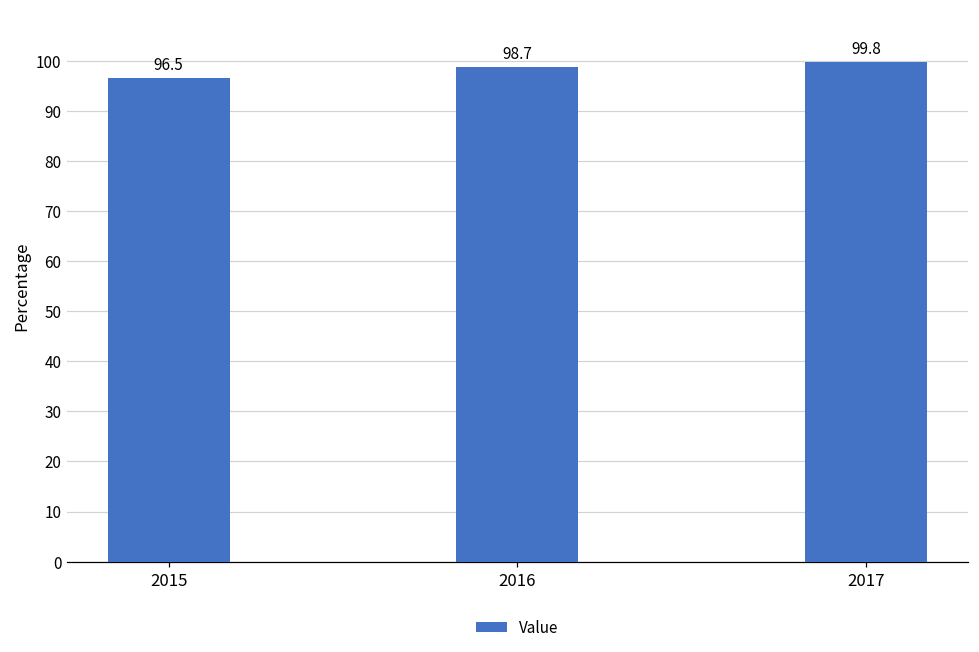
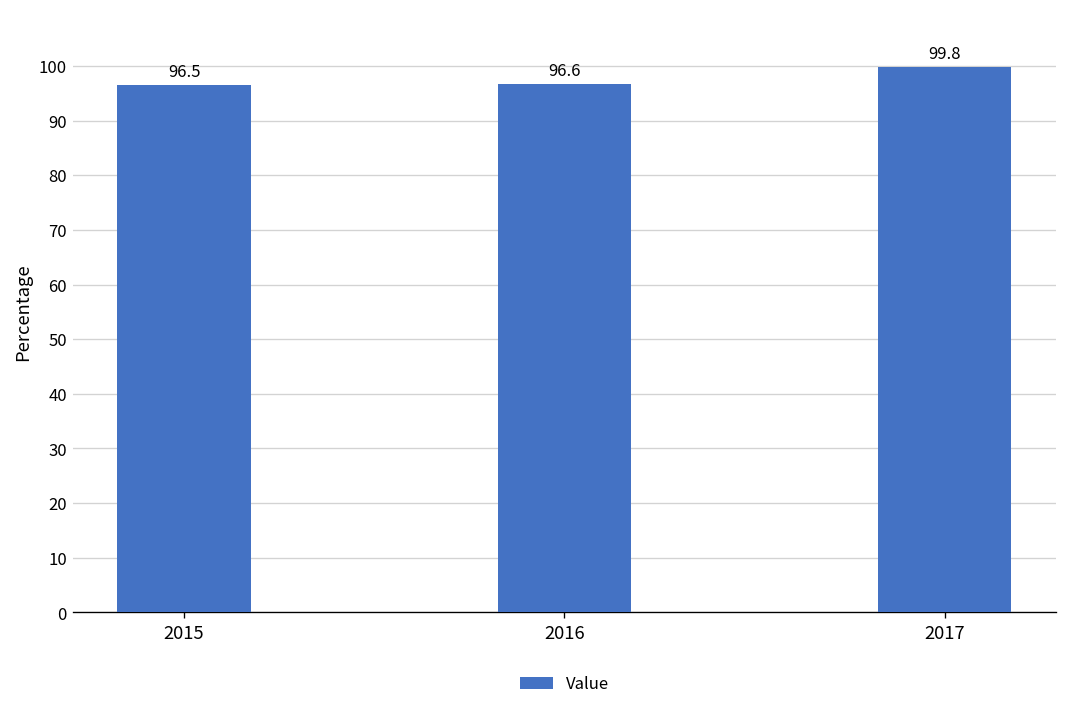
  {
    "2015": 96.5,
-   "2016": 98.7,
+   "2016": 96.6,
    "2017": 99.8
  }
